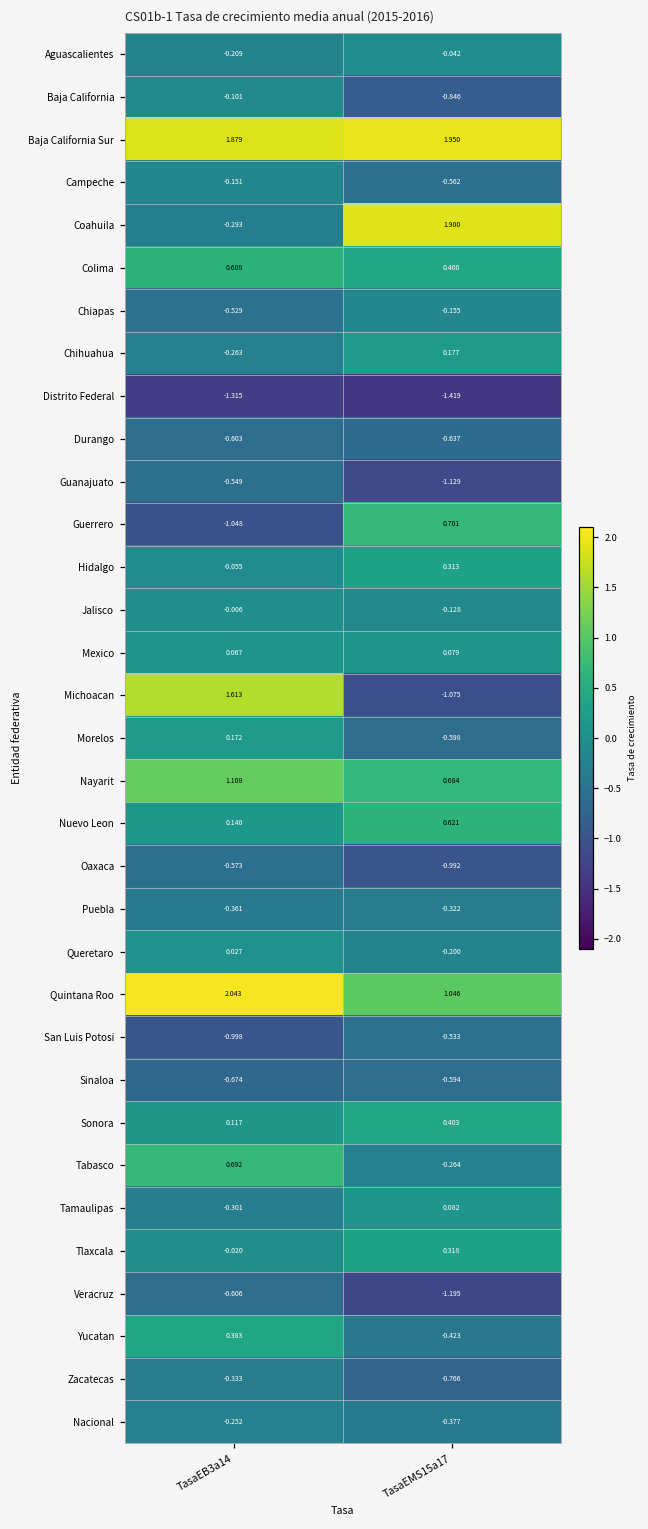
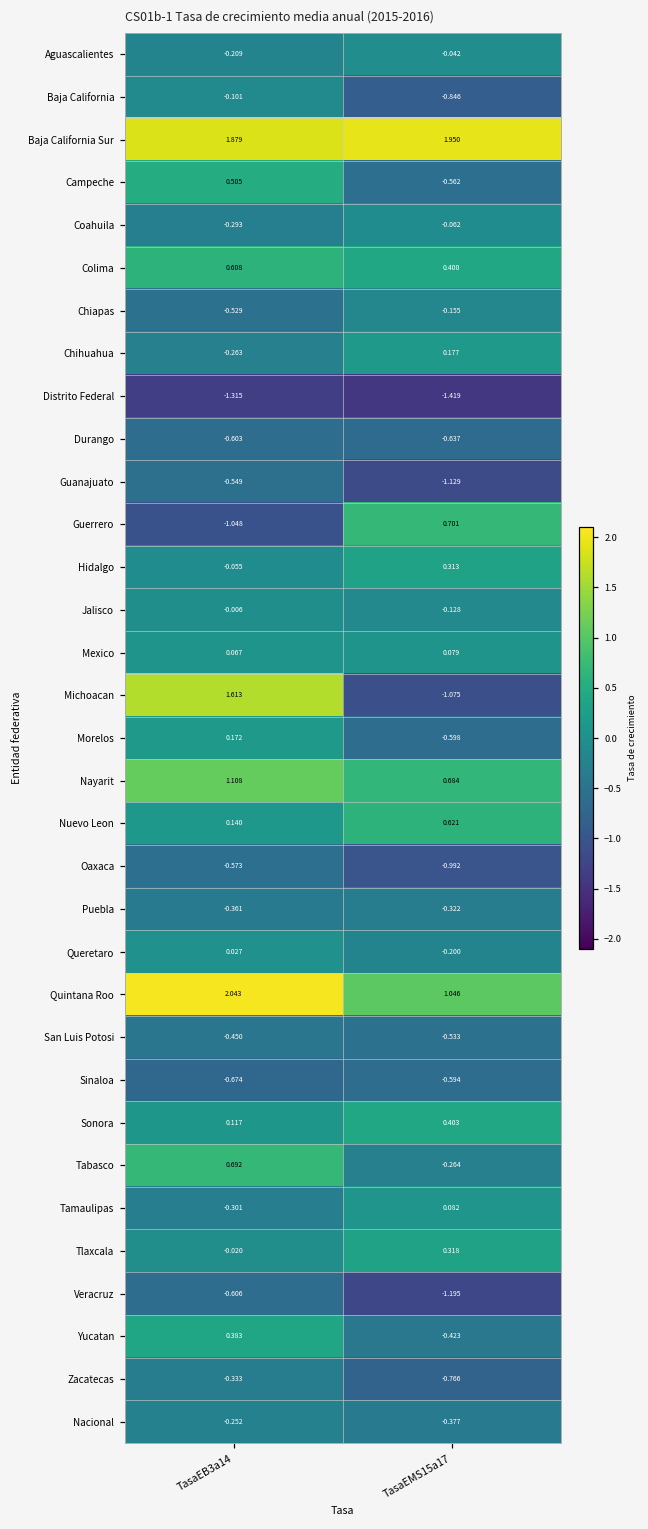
  {
    "Aguascalientes": {
      "TasaEB3a14": -0.209,
      "TasaEMS15a17": -0.042
    },
    "Baja California": {
      "TasaEB3a14": -0.101,
      "TasaEMS15a17": -0.846
    },
    "Baja California Sur": {
      "TasaEB3a14": 1.879,
      "TasaEMS15a17": 1.950
    },
    "Campeche": {
-     "TasaEB3a14": -0.151,
+     "TasaEB3a14": 0.505,
      "TasaEMS15a17": -0.562
    },
    "Coahuila": {
      "TasaEB3a14": -0.293,
-     "TasaEMS15a17": 1.900
+     "TasaEMS15a17": -0.062
    },
    "Colima": {
      "TasaEB3a14": 0.608,
      "TasaEMS15a17": 0.400
    },
    "Chiapas": {
      "TasaEB3a14": -0.529,
      "TasaEMS15a17": -0.155
    },
    "Chihuahua": {
      "TasaEB3a14": -0.263,
      "TasaEMS15a17": 0.177
    },
    "Distrito Federal": {
      "TasaEB3a14": -1.315,
      "TasaEMS15a17": -1.419
    },
    "Durango": {
      "TasaEB3a14": -0.603,
      "TasaEMS15a17": -0.637
    },
    "Guanajuato": {
      "TasaEB3a14": -0.549,
      "TasaEMS15a17": -1.129
    },
    "Guerrero": {
      "TasaEB3a14": -1.048,
      "TasaEMS15a17": 0.701
    },
    "Hidalgo": {
      "TasaEB3a14": -0.055,
      "TasaEMS15a17": 0.313
    },
    "Jalisco": {
      "TasaEB3a14": -0.006,
      "TasaEMS15a17": -0.128
    },
    "Mexico": {
      "TasaEB3a14": 0.067,
      "TasaEMS15a17": 0.079
    },
    "Michoacan": {
      "TasaEB3a14": 1.613,
      "TasaEMS15a17": -1.075
    },
    "Morelos": {
      "TasaEB3a14": 0.172,
      "TasaEMS15a17": -0.598
    },
    "Nayarit": {
      "TasaEB3a14": 1.108,
      "TasaEMS15a17": 0.684
    },
    "Nuevo Leon": {
      "TasaEB3a14": 0.140,
      "TasaEMS15a17": 0.621
    },
    "Oaxaca": {
      "TasaEB3a14": -0.573,
      "TasaEMS15a17": -0.992
    },
    "Puebla": {
      "TasaEB3a14": -0.361,
      "TasaEMS15a17": -0.322
    },
    "Queretaro": {
      "TasaEB3a14": 0.027,
      "TasaEMS15a17": -0.200
    },
    "Quintana Roo": {
      "TasaEB3a14": 2.043,
      "TasaEMS15a17": 1.046
    },
    "San Luis Potosi": {
-     "TasaEB3a14": -0.998,
+     "TasaEB3a14": -0.450,
      "TasaEMS15a17": -0.533
    },
    "Sinaloa": {
      "TasaEB3a14": -0.674,
      "TasaEMS15a17": -0.594
    },
    "Sonora": {
      "TasaEB3a14": 0.117,
      "TasaEMS15a17": 0.403
    },
    "Tabasco": {
      "TasaEB3a14": 0.692,
      "TasaEMS15a17": -0.264
    },
    "Tamaulipas": {
      "TasaEB3a14": -0.301,
      "TasaEMS15a17": 0.082
    },
    "Tlaxcala": {
      "TasaEB3a14": -0.020,
      "TasaEMS15a17": 0.318
    },
    "Veracruz": {
      "TasaEB3a14": -0.606,
      "TasaEMS15a17": -1.195
    },
    "Yucatan": {
      "TasaEB3a14": 0.383,
      "TasaEMS15a17": -0.423
    },
    "Zacatecas": {
      "TasaEB3a14": -0.333,
      "TasaEMS15a17": -0.766
    },
    "Nacional": {
      "TasaEB3a14": -0.252,
      "TasaEMS15a17": -0.377
    }
  }
